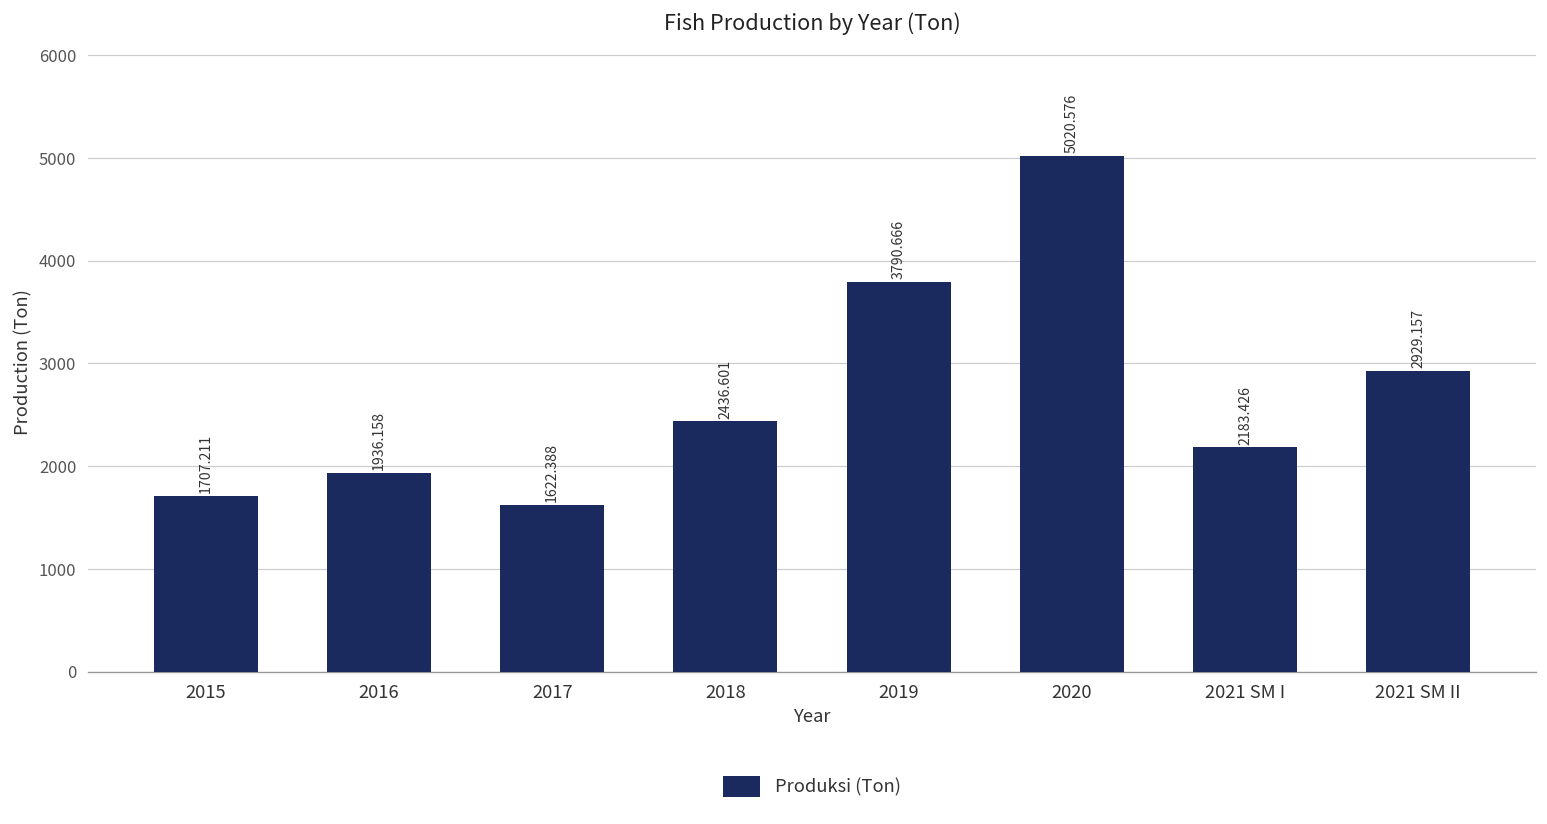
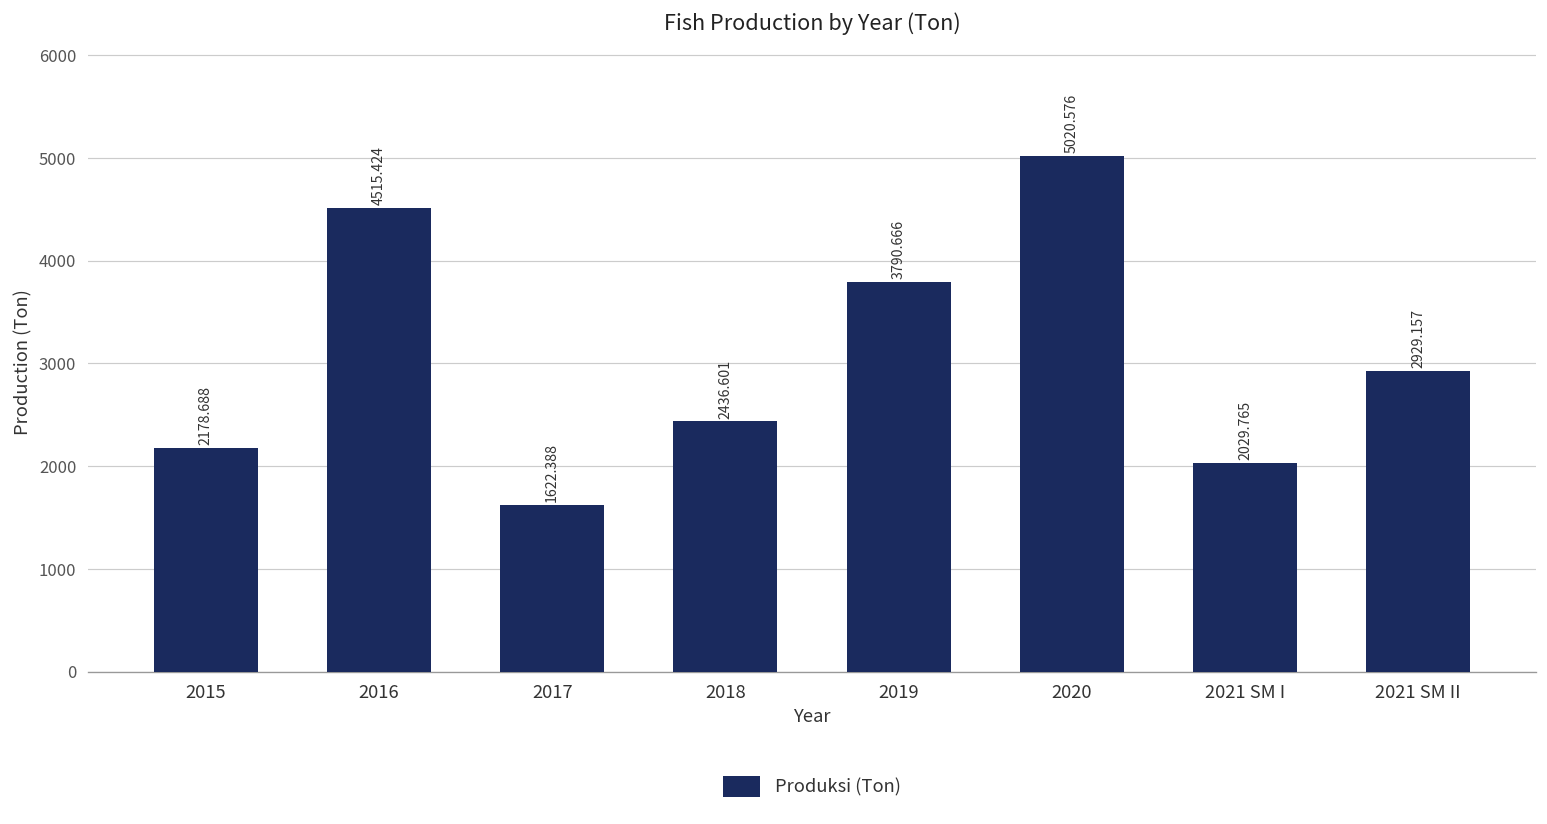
  {
-   "2015": 1707.211,
-   "2016": 1936.158,
+   "2015": 2178.688,
+   "2016": 4515.424,
    "2017": 1622.388,
    "2018": 2436.601,
    "2019": 3790.666,
    "2020": 5020.576,
-   "2021 SM I": 2183.426,
+   "2021 SM I": 2029.765,
    "2021 SM II": 2929.157
  }
